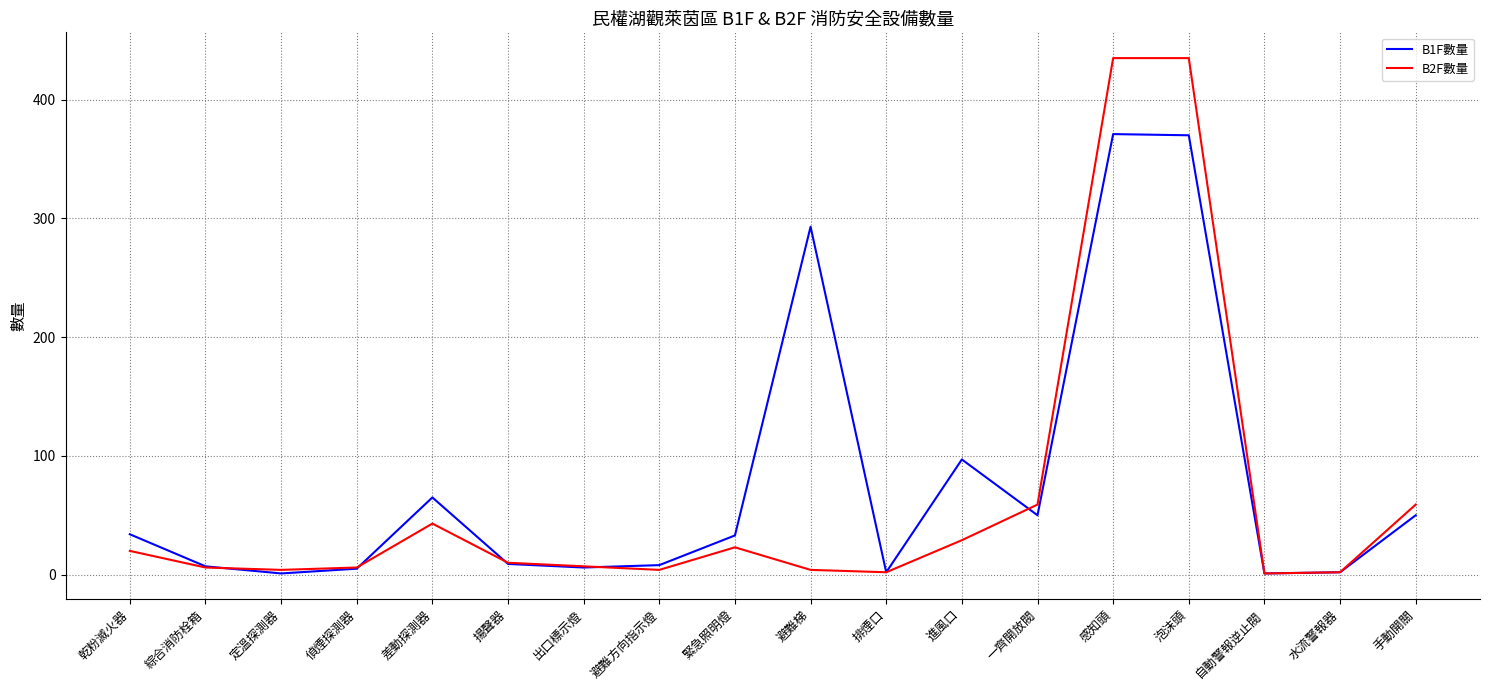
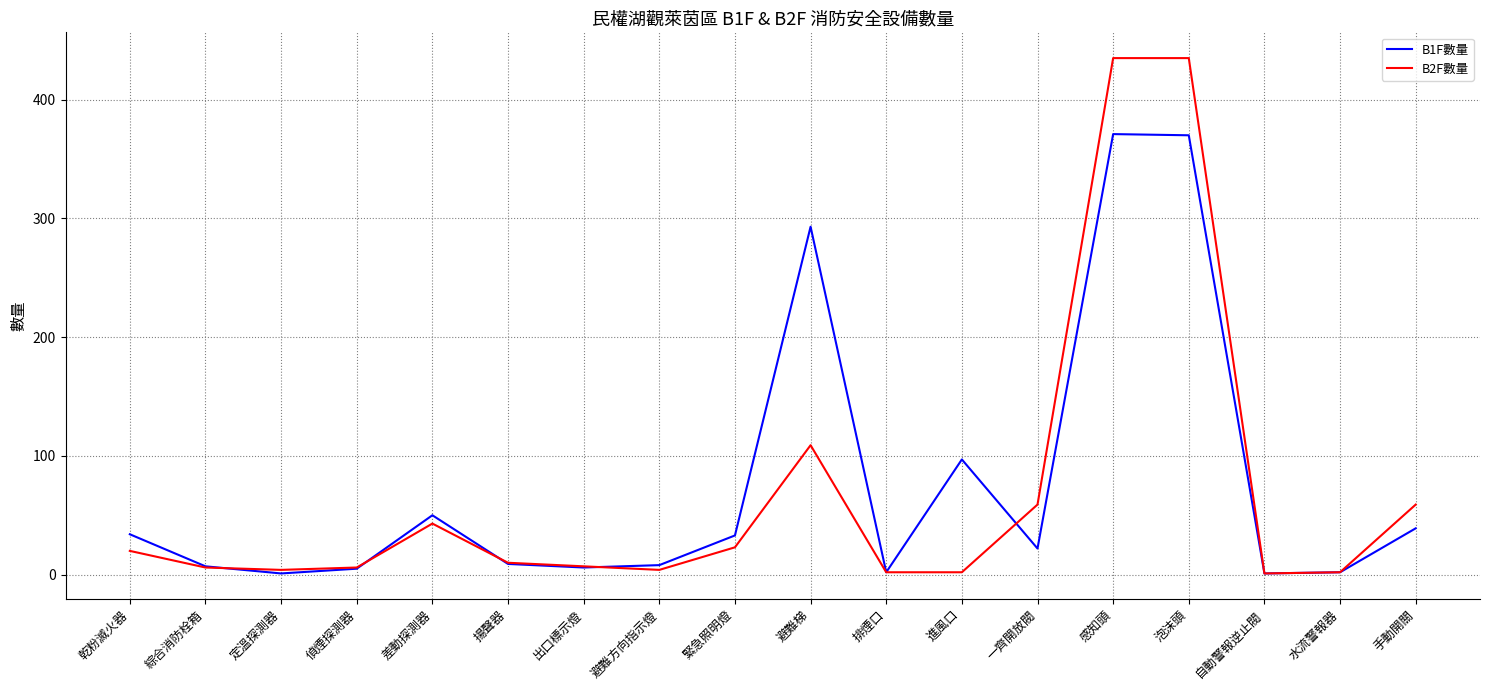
  {
    "B1F數量": {
      "乾粉滅火器": 34,
      "定溫探測器": 1,
-     "差動探測器": 65,
+     "差動探測器": 50,
      "避難方向指示燈": 8,
      "緊急照明燈": 33,
      "避難梯": 293,
      "進風口": 97,
-     "一齊開放閥": 50,
+     "一齊開放閥": 22,
      "感知頭": 371,
      "泡沫頭": 370,
-     "手動開關": 50
+     "手動開關": 39
    },
    "B2F數量": {
      "乾粉滅火器": 20,
      "定溫探測器": 4,
      "差動探測器": 43,
      "避難方向指示燈": 4,
      "緊急照明燈": 23,
-     "避難梯": 4,
-     "進風口": 29,
+     "避難梯": 109,
+     "進風口": 2,
      "一齊開放閥": 59,
      "感知頭": 435,
      "泡沫頭": 435,
      "手動開關": 59
    }
  }
